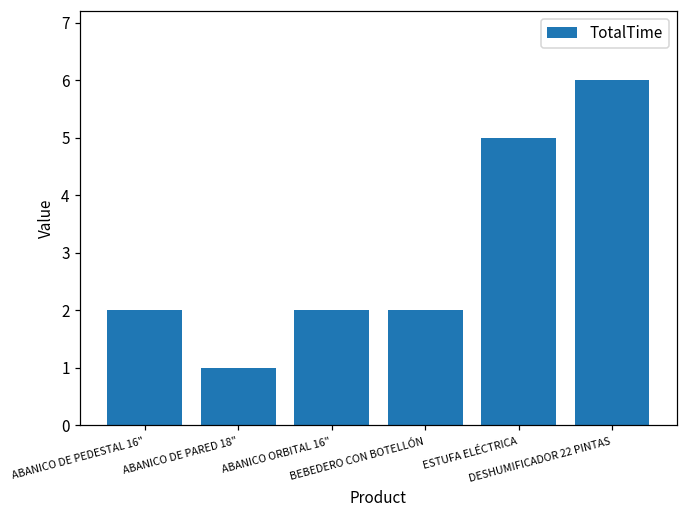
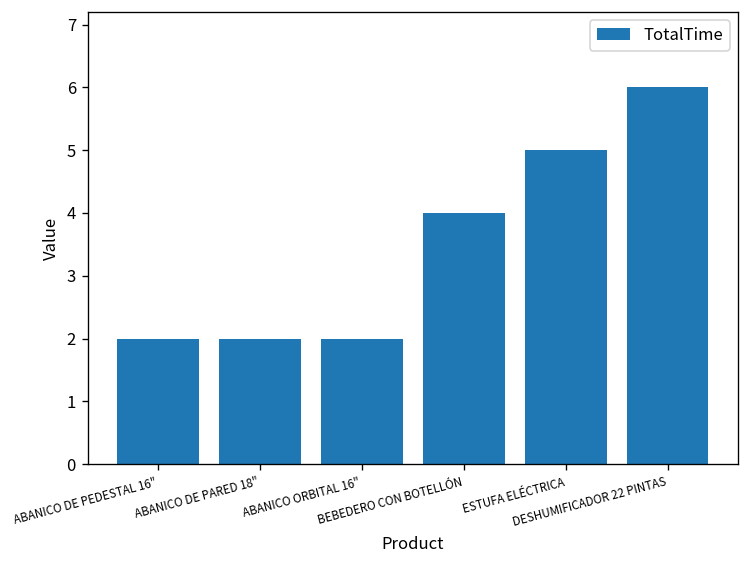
  {
    "ABANICO DE PEDESTAL 16\"": 2,
-   "ABANICO DE PARED 18\"": 1,
+   "ABANICO DE PARED 18\"": 2,
    "ABANICO ORBITAL 16\"": 2,
-   "BEBEDERO CON BOTELLÓN": 2,
+   "BEBEDERO CON BOTELLÓN": 4,
    "ESTUFA ELÉCTRICA": 5,
    "DESHUMIFICADOR 22 PINTAS": 6
  }
